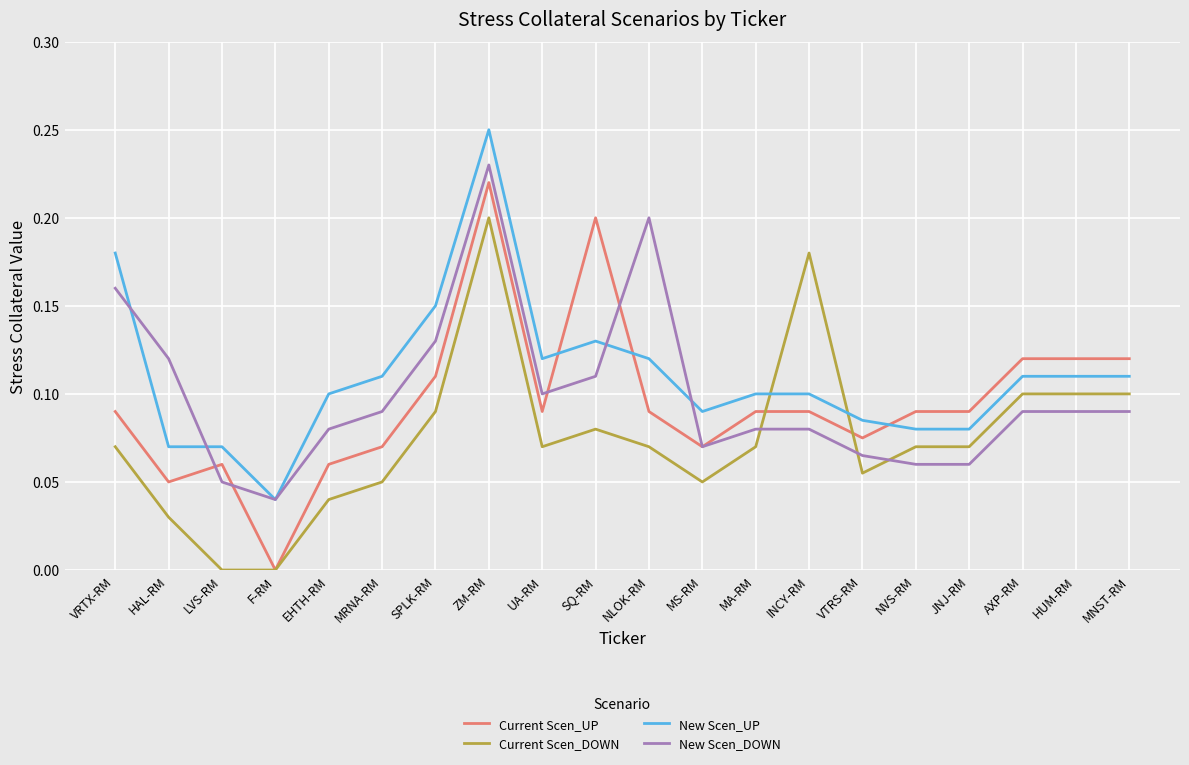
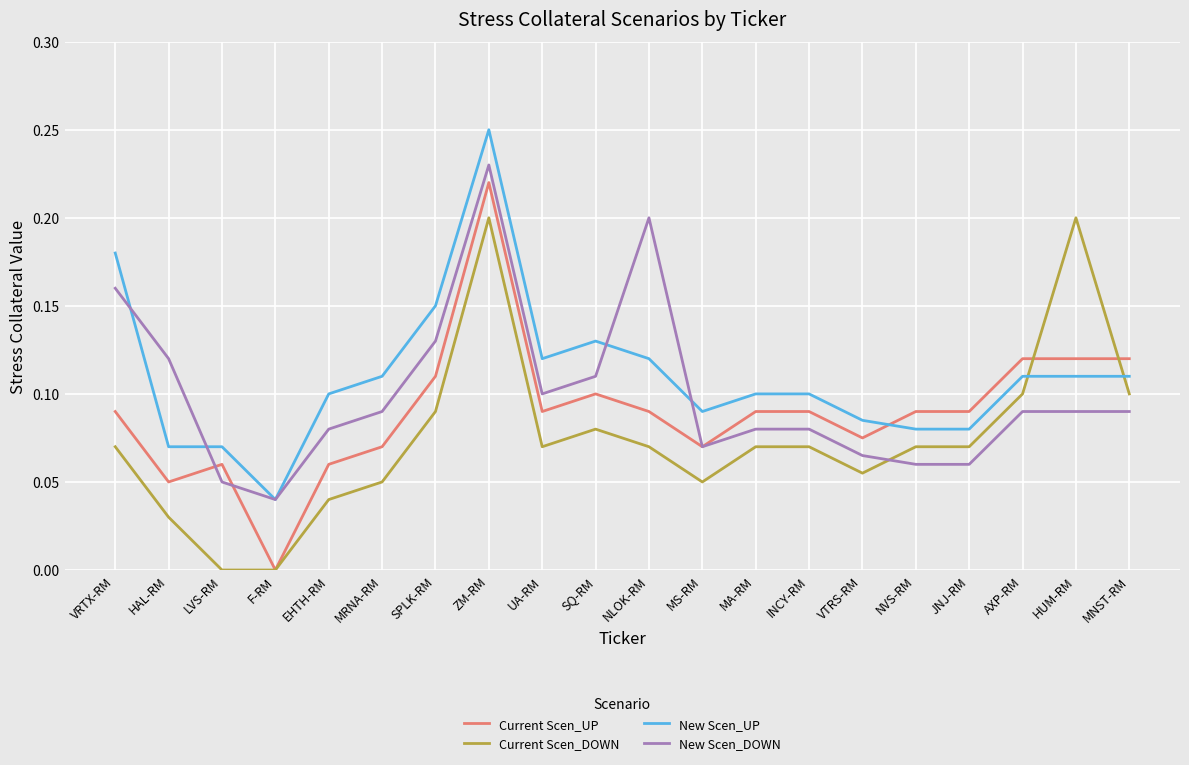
  {
    "Current Scen_UP": {
      "VRTX-RM": 0.090,
      "HAL-RM": 0.050,
      "LVS-RM": 0.060,
      "EHTH-RM": 0.060,
      "MRNA-RM": 0.070,
      "SPLK-RM": 0.110,
      "ZM-RM": 0.220,
      "UA-RM": 0.090,
-     "SQ-RM": 0.2,
+     "SQ-RM": 0.1,
      "NLOK-RM": 0.090,
      "MA-RM": 0.090,
      "INCY-RM": 0.090,
      "VTRS-RM": 0.075,
      "NVS-RM": 0.090,
      "JNJ-RM": 0.090,
      "AXP-RM": 0.120,
      "HUM-RM": 0.120,
      "MNST-RM": 0.120
    },
    "Current Scen_DOWN": {
      "VRTX-RM": 0.07,
      "HAL-RM": 0.03,
      "LVS-RM": 0.00,
      "EHTH-RM": 0.04,
      "MRNA-RM": 0.05,
      "SPLK-RM": 0.09,
      "ZM-RM": 0.20,
      "UA-RM": 0.07,
      "SQ-RM": 0.08,
      "NLOK-RM": 0.07,
      "MS-RM": 0.05,
      "MA-RM": 0.07,
-     "INCY-RM": 0.18,
+     "INCY-RM": 0.07,
      "VTRS-RM": 0.055,
      "NVS-RM": 0.07,
      "JNJ-RM": 0.07,
      "AXP-RM": 0.10,
-     "HUM-RM": 0.1,
+     "HUM-RM": 0.2,
      "MNST-RM": 0.10
    },
    "New Scen_UP": {
      "VRTX-RM": 0.18,
      "HAL-RM": 0.07,
      "LVS-RM": 0.07,
      "EHTH-RM": 0.10,
      "MRNA-RM": 0.11,
      "SPLK-RM": 0.15,
      "ZM-RM": 0.25,
      "UA-RM": 0.12,
      "SQ-RM": 0.13,
      "NLOK-RM": 0.12,
      "MS-RM": 0.09,
      "MA-RM": 0.10,
      "INCY-RM": 0.10,
      "VTRS-RM": 0.085,
      "NVS-RM": 0.08,
      "JNJ-RM": 0.08,
      "AXP-RM": 0.11,
      "HUM-RM": 0.11,
      "MNST-RM": 0.11
    },
    "New Scen_DOWN": {
      "VRTX-RM": 0.16,
      "HAL-RM": 0.12,
      "LVS-RM": 0.05,
      "EHTH-RM": 0.08,
      "MRNA-RM": 0.09,
      "SPLK-RM": 0.13,
      "ZM-RM": 0.23,
      "UA-RM": 0.10,
      "SQ-RM": 0.11,
      "NLOK-RM": 0.20,
      "MA-RM": 0.08,
      "INCY-RM": 0.08,
      "VTRS-RM": 0.065,
      "NVS-RM": 0.06,
      "JNJ-RM": 0.06,
      "AXP-RM": 0.09,
      "HUM-RM": 0.09,
      "MNST-RM": 0.09
    }
  }
